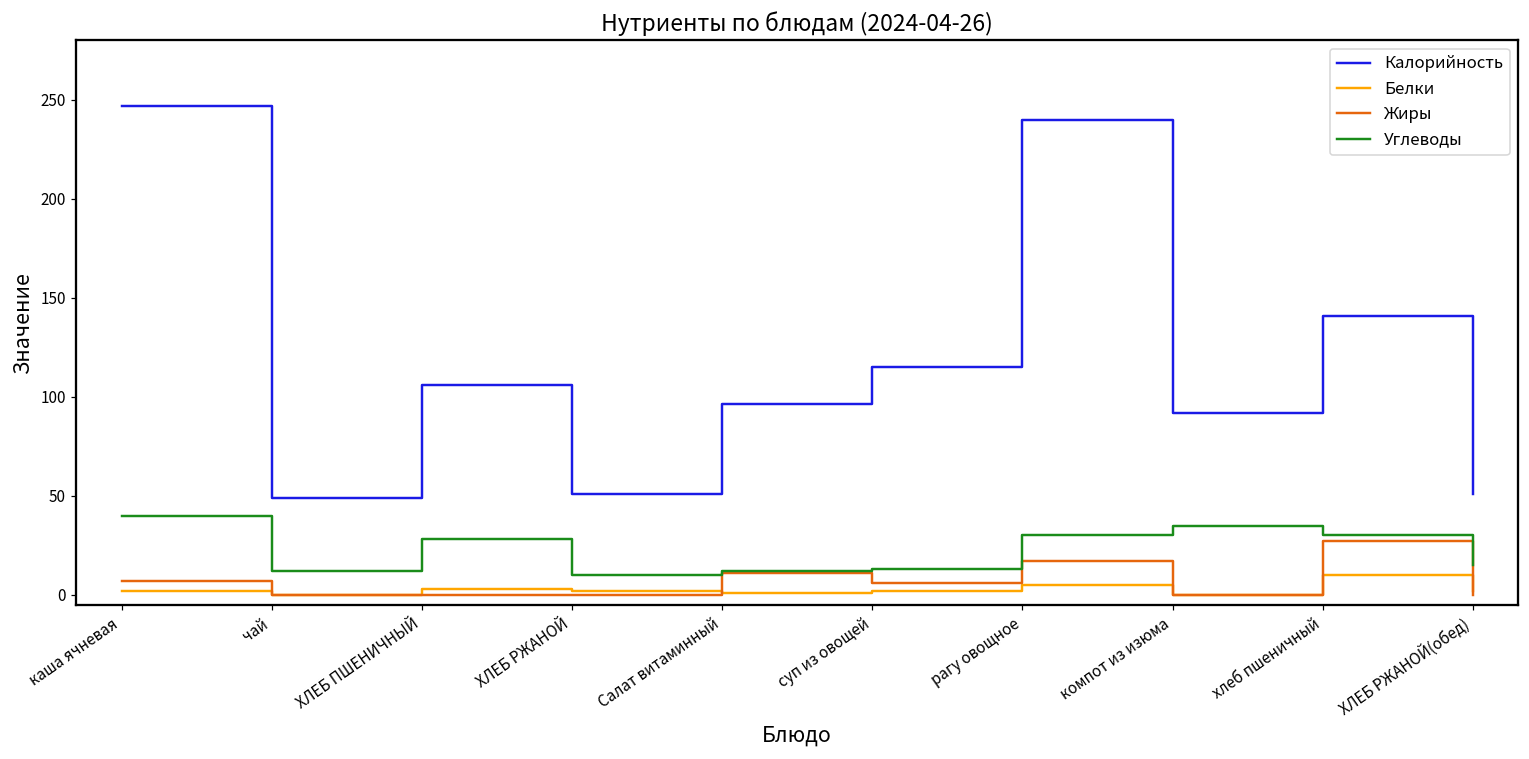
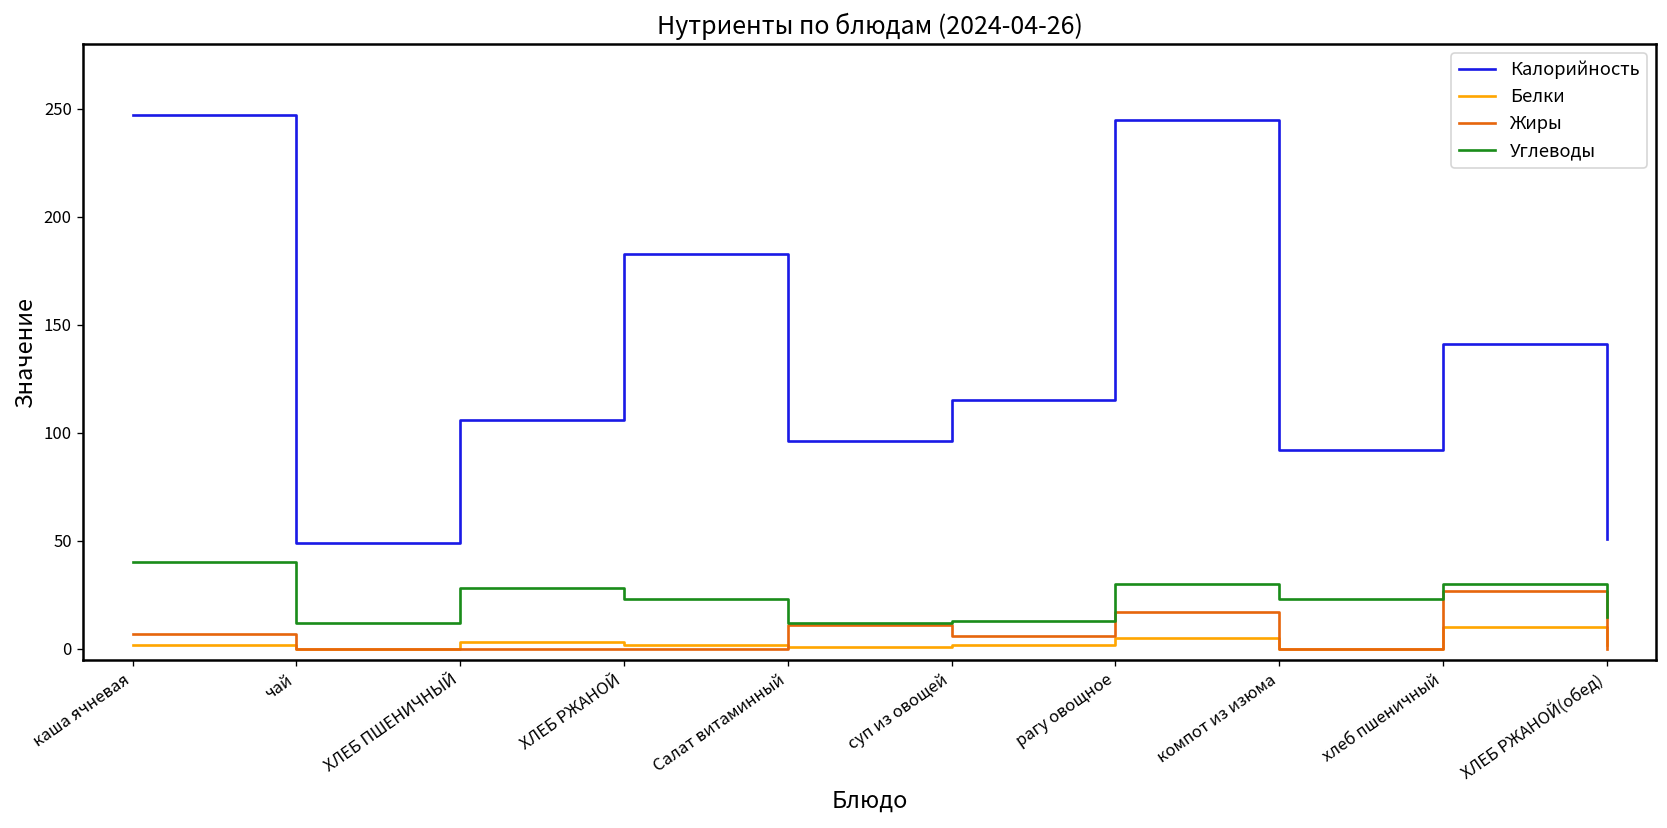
  {
    "Калорийность": {
      "каша ячневая": 247,
      "чай": 49,
      "ХЛЕБ ПШЕНИЧНЫЙ": 106,
-     "ХЛЕБ РЖАНОЙ": 51,
+     "ХЛЕБ РЖАНОЙ": 183,
      "Салат витаминный": 96,
      "суп из овощей": 115,
-     "рагу овощное": 240,
+     "рагу овощное": 245,
      "компот из изюма": 92,
      "хлеб пшеничный": 141,
      "ХЛЕБ РЖАНОЙ(обед)": 51
    },
    "Белки": {
      "каша ячневая": 2,
      "ХЛЕБ ПШЕНИЧНЫЙ": 3,
      "ХЛЕБ РЖАНОЙ": 2,
      "Салат витаминный": 1,
      "суп из овощей": 2,
      "рагу овощное": 5,
      "хлеб пшеничный": 10,
      "ХЛЕБ РЖАНОЙ(обед)": 2
    },
    "Жиры": {
      "каша ячневая": 7,
      "ХЛЕБ ПШЕНИЧНЫЙ": 0,
      "ХЛЕБ РЖАНОЙ": 0,
      "суп из овощей": 6,
      "рагу овощное": 17,
      "хлеб пшеничный": 27,
      "ХЛЕБ РЖАНОЙ(обед)": 0
    },
    "Углеводы": {
      "каша ячневая": 40,
      "чай": 12,
      "ХЛЕБ ПШЕНИЧНЫЙ": 28,
-     "ХЛЕБ РЖАНОЙ": 10,
+     "ХЛЕБ РЖАНОЙ": 23,
      "суп из овощей": 13,
      "рагу овощное": 30,
-     "компот из изюма": 35,
+     "компот из изюма": 23,
      "хлеб пшеничный": 30,
      "ХЛЕБ РЖАНОЙ(обед)": 15
    }
  }
